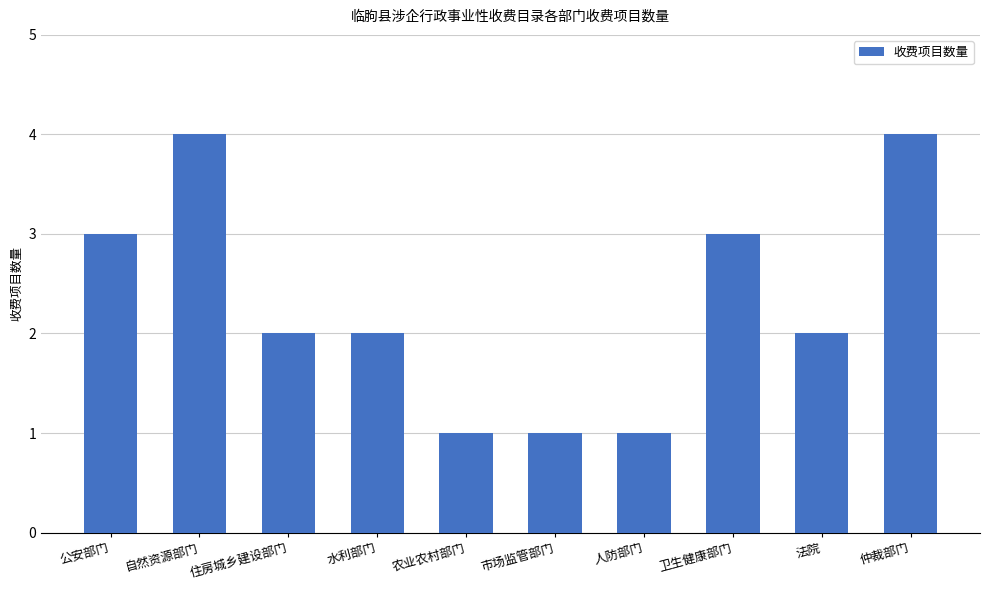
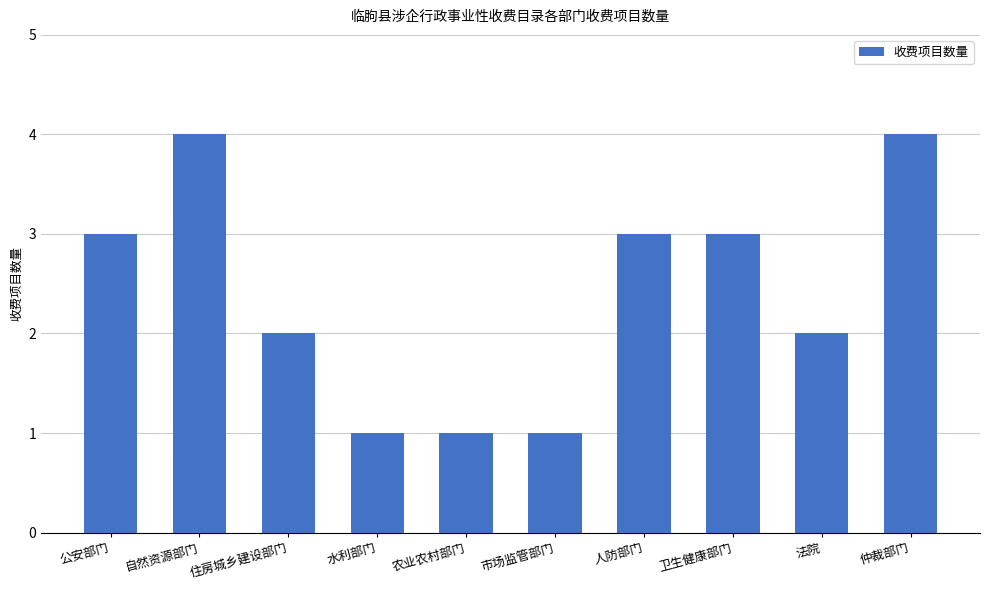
  {
    "公安部门": 3,
    "自然资源部门": 4,
    "住房城乡建设部门": 2,
-   "水利部门": 2,
+   "水利部门": 1,
    "农业农村部门": 1,
    "市场监管部门": 1,
-   "人防部门": 1,
+   "人防部门": 3,
    "卫生健康部门": 3,
    "法院": 2,
    "仲裁部门": 4
  }
